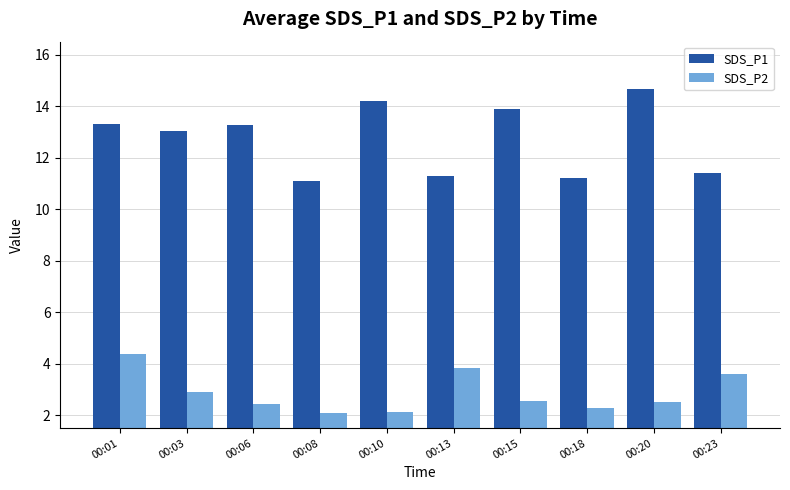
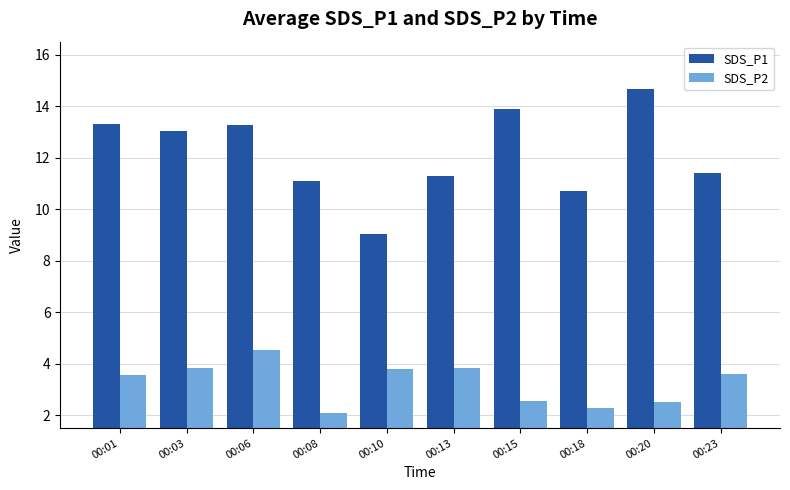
  {
    "SDS_P1": {
      "00:01": 13.3,
      "00:03": 13.0,
      "00:06": 13.3,
      "00:08": 11.1,
-     "00:10": 14.2,
+     "00:10": 9.1,
      "00:13": 11.3,
      "00:15": 13.9,
-     "00:18": 11.2,
+     "00:18": 10.7,
      "00:20": 14.7,
      "00:23": 11.4
    },
    "SDS_P2": {
-     "00:01": 4.4,
-     "00:03": 2.9,
-     "00:06": 2.5,
+     "00:01": 3.6,
+     "00:03": 3.8,
+     "00:06": 4.5,
      "00:08": 2.1,
-     "00:10": 2.1,
+     "00:10": 3.8,
      "00:13": 3.8,
      "00:15": 2.6,
      "00:18": 2.3,
      "00:20": 2.5,
      "00:23": 3.6
    }
  }
